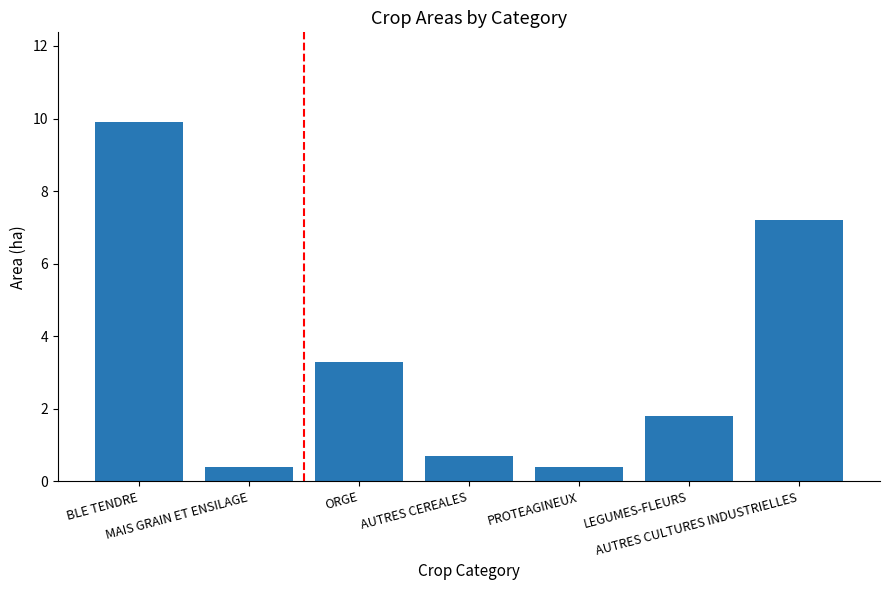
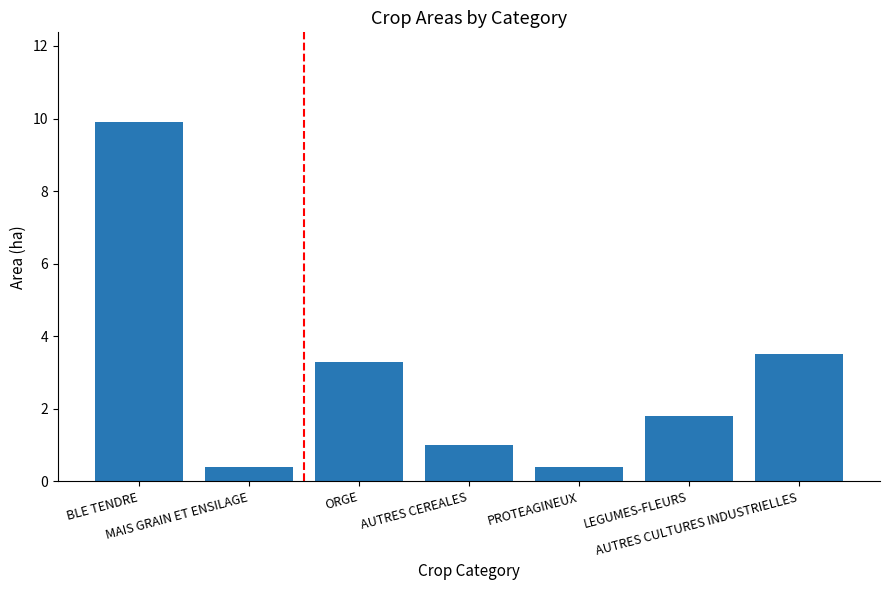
  {
    "BLE TENDRE": 9.9,
    "MAIS GRAIN ET ENSILAGE": 0.4,
    "ORGE": 3.3,
-   "AUTRES CEREALES": 0.7,
+   "AUTRES CEREALES": 1.0,
    "PROTEAGINEUX": 0.4,
    "LEGUMES-FLEURS": 1.8,
-   "AUTRES CULTURES INDUSTRIELLES": 7.2
+   "AUTRES CULTURES INDUSTRIELLES": 3.5
  }
